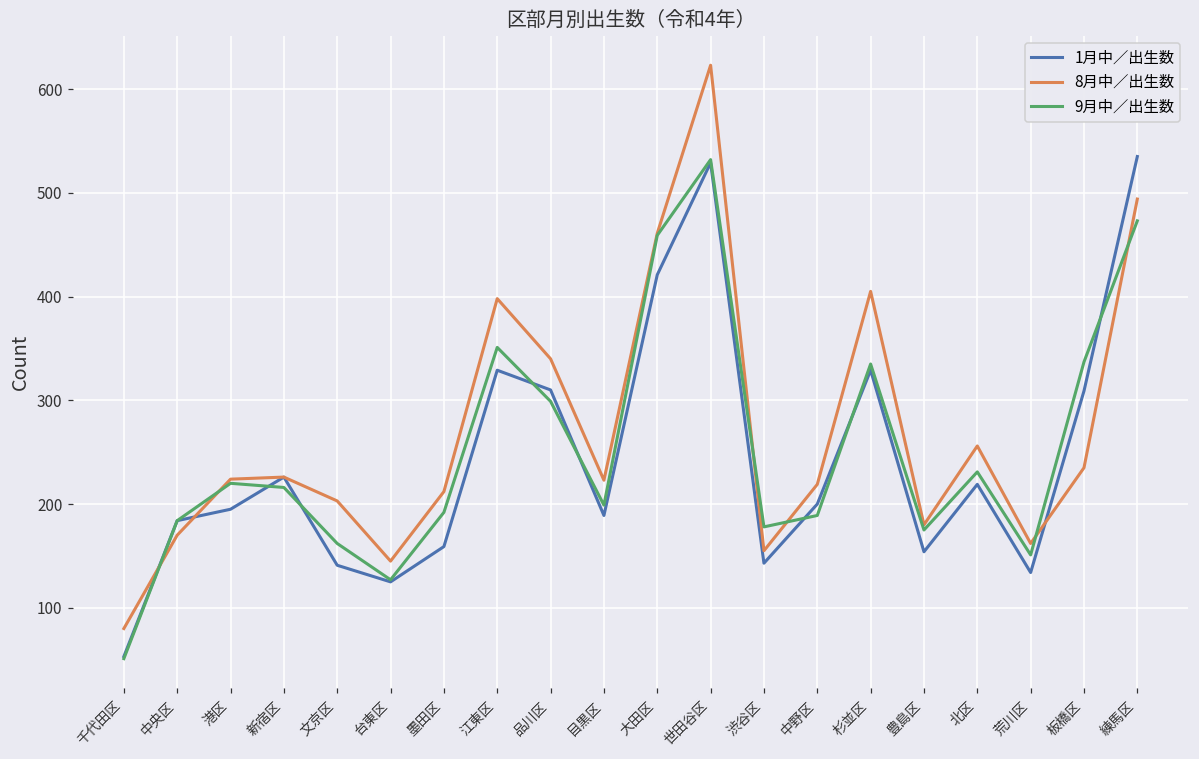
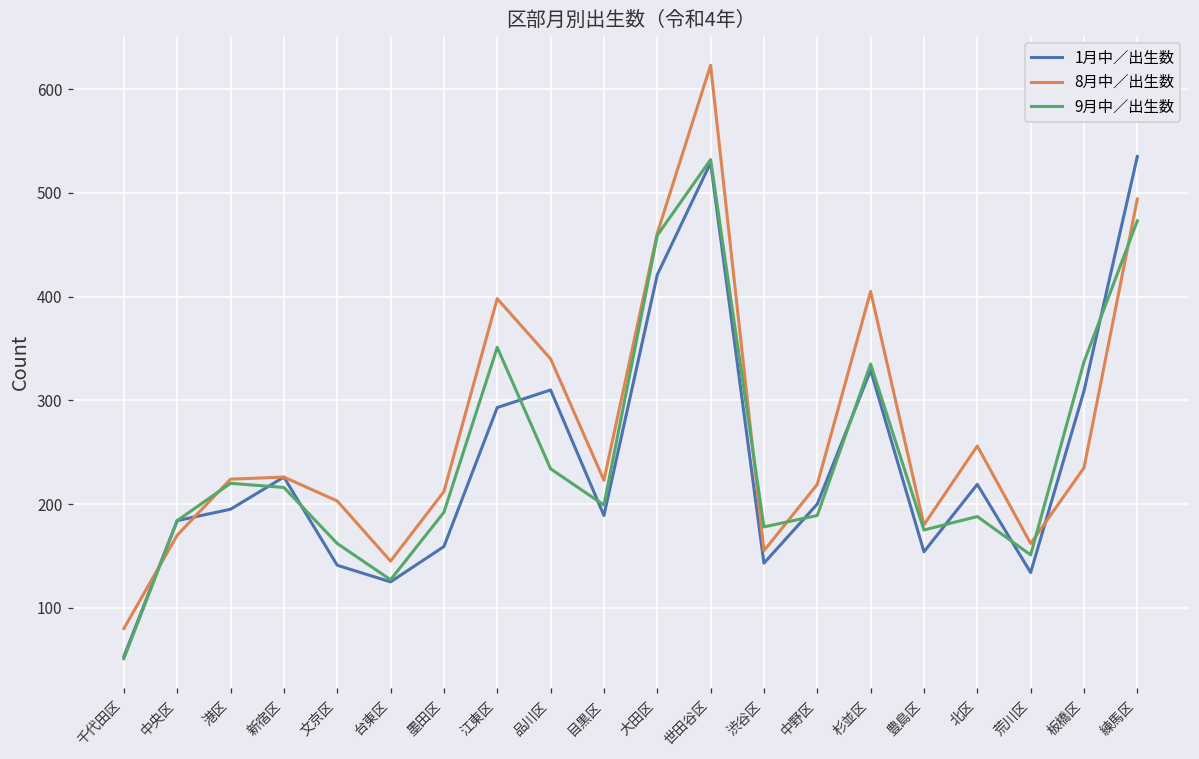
  {
    "1月中／出生数": {
      "港区": 200,
      "文京区": 140,
      "墨田区": 160,
-     "江東区": 330,
+     "江東区": 290,
      "品川区": 310,
      "目黒区": 190,
      "大田区": 420,
      "世田谷区": 530,
      "渋谷区": 140,
      "中野区": 200,
      "杉並区": 330,
      "豊島区": 150,
      "北区": 220,
      "荒川区": 130,
      "板橋区": 310,
      "練馬区": 540
    },
    "8月中／出生数": {
      "千代田区": 80,
      "中央区": 170,
      "港区": 220,
      "文京区": 200,
      "台東区": 150,
      "墨田区": 210,
      "江東区": 400,
      "品川区": 340,
      "目黒区": 220,
      "世田谷区": 620,
      "渋谷区": 160,
      "中野区": 220,
      "杉並区": 410,
      "豊島区": 180,
      "北区": 260,
      "荒川区": 160,
      "板橋区": 240,
      "練馬区": 490
    },
    "9月中／出生数": {
      "港区": 220,
      "新宿区": 220,
      "文京区": 160,
      "墨田区": 190,
      "江東区": 350,
-     "品川区": 300,
+     "品川区": 230,
      "目黒区": 200,
      "世田谷区": 530,
      "渋谷区": 180,
      "中野区": 190,
      "杉並区": 340,
      "豊島区": 180,
-     "北区": 230,
+     "北区": 190,
      "荒川区": 150,
      "板橋区": 340,
      "練馬区": 470
    }
  }
